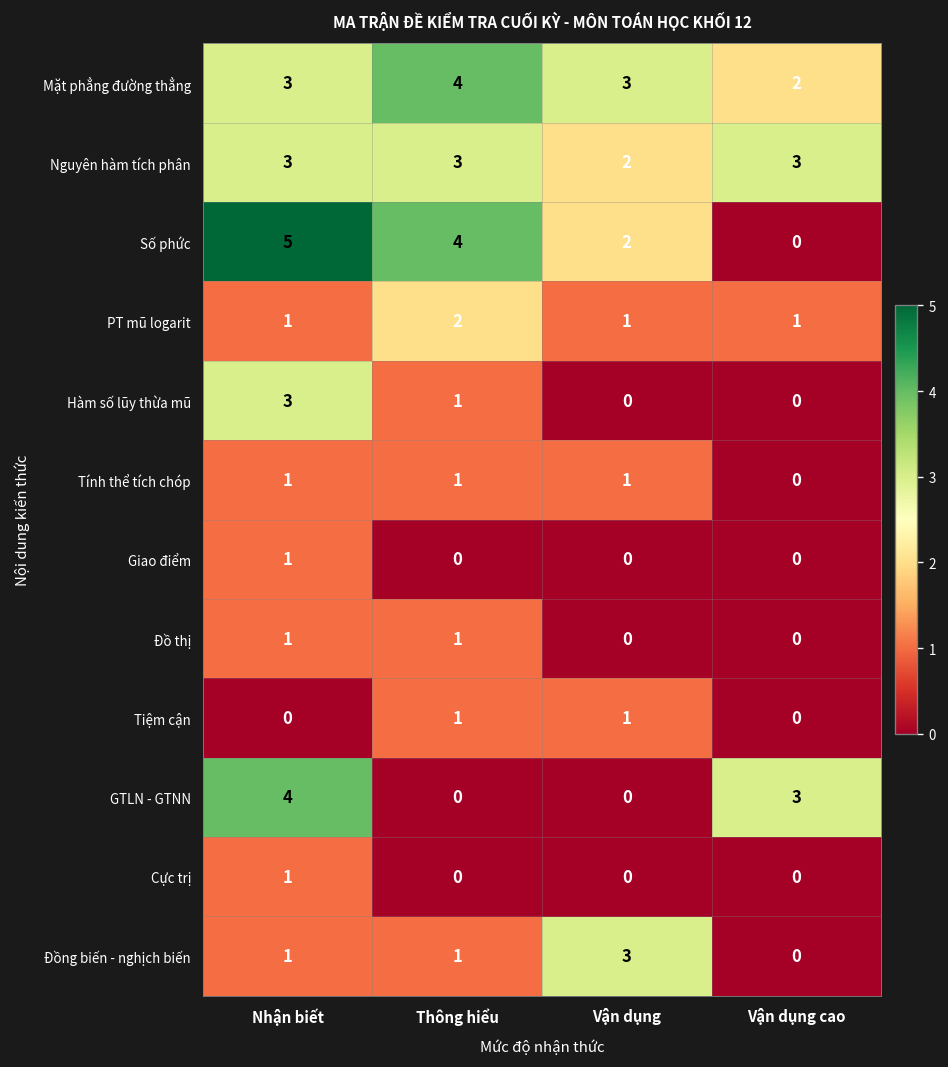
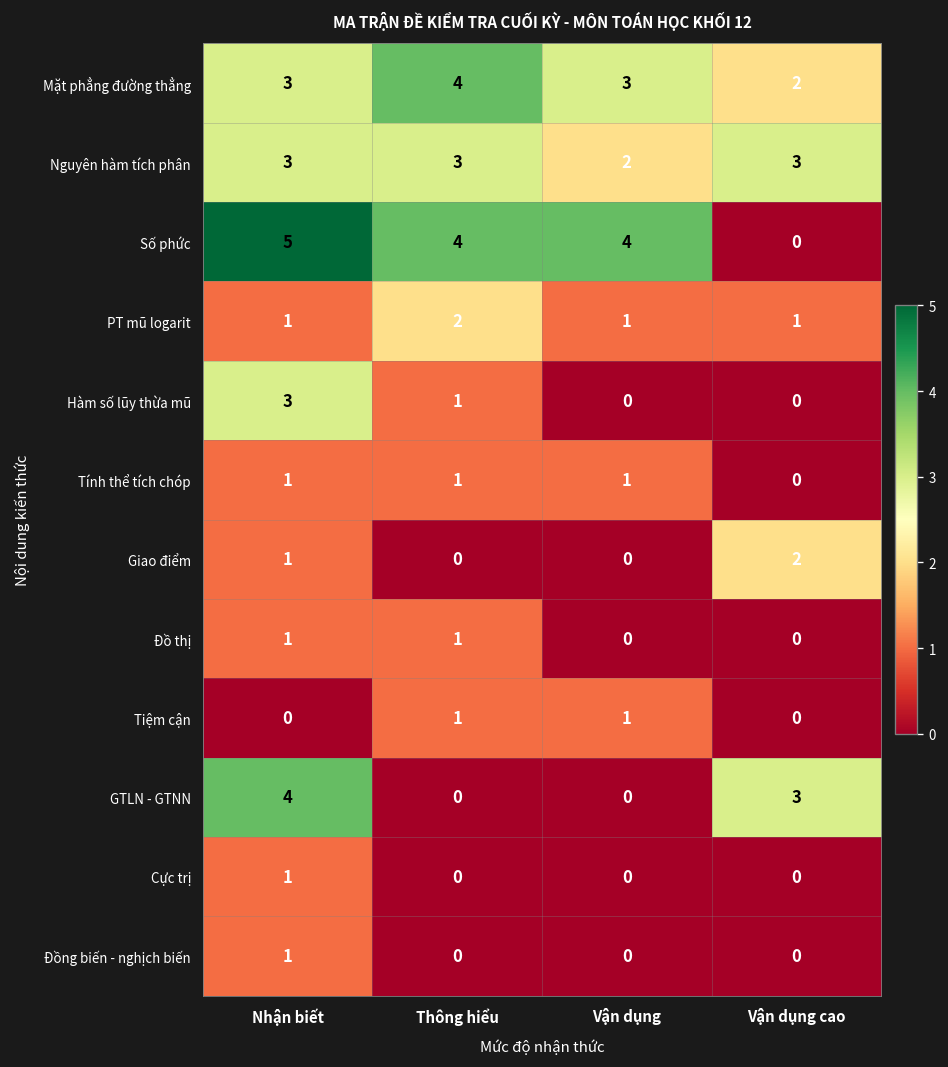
  {
    "Mặt phẳng đường thẳng": {
      "Nhận biết": 3,
      "Thông hiểu": 4,
      "Vận dụng": 3,
      "Vận dụng cao": 2
    },
    "Nguyên hàm tích phân": {
      "Nhận biết": 3,
      "Thông hiểu": 3,
      "Vận dụng": 2,
      "Vận dụng cao": 3
    },
    "Số phức": {
      "Nhận biết": 5,
      "Thông hiểu": 4,
-     "Vận dụng": 2,
+     "Vận dụng": 4,
      "Vận dụng cao": 0
    },
    "PT mũ logarit": {
      "Nhận biết": 1,
      "Thông hiểu": 2,
      "Vận dụng": 1,
      "Vận dụng cao": 1
    },
    "Hàm số lũy thừa mũ": {
      "Nhận biết": 3,
      "Thông hiểu": 1,
      "Vận dụng": 0,
      "Vận dụng cao": 0
    },
    "Tính thể tích chóp": {
      "Nhận biết": 1,
      "Thông hiểu": 1,
      "Vận dụng": 1,
      "Vận dụng cao": 0
    },
    "Giao điểm": {
      "Nhận biết": 1,
      "Thông hiểu": 0,
      "Vận dụng": 0,
-     "Vận dụng cao": 0
+     "Vận dụng cao": 2
    },
    "Đồ thị": {
      "Nhận biết": 1,
      "Thông hiểu": 1,
      "Vận dụng": 0,
      "Vận dụng cao": 0
    },
    "Tiệm cận": {
      "Nhận biết": 0,
      "Thông hiểu": 1,
      "Vận dụng": 1,
      "Vận dụng cao": 0
    },
    "GTLN - GTNN": {
      "Nhận biết": 4,
      "Thông hiểu": 0,
      "Vận dụng": 0,
      "Vận dụng cao": 3
    },
    "Cực trị": {
      "Nhận biết": 1,
      "Thông hiểu": 0,
      "Vận dụng": 0,
      "Vận dụng cao": 0
    },
    "Đồng biến - nghịch biến": {
      "Nhận biết": 1,
-     "Thông hiểu": 1,
-     "Vận dụng": 3,
+     "Thông hiểu": 0,
+     "Vận dụng": 0,
      "Vận dụng cao": 0
    }
  }
